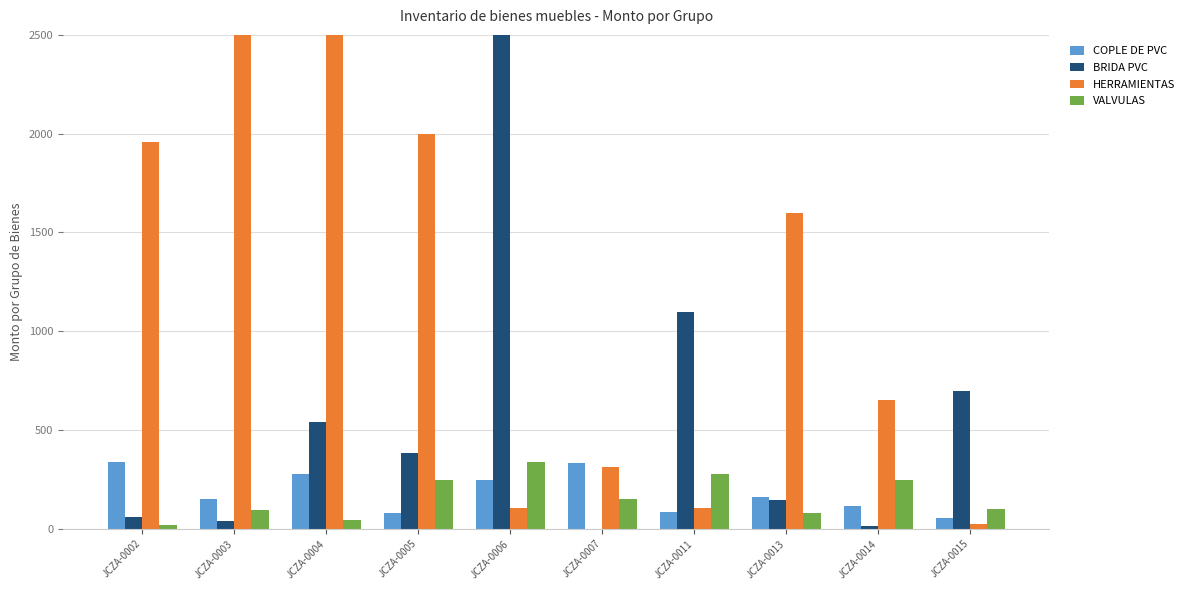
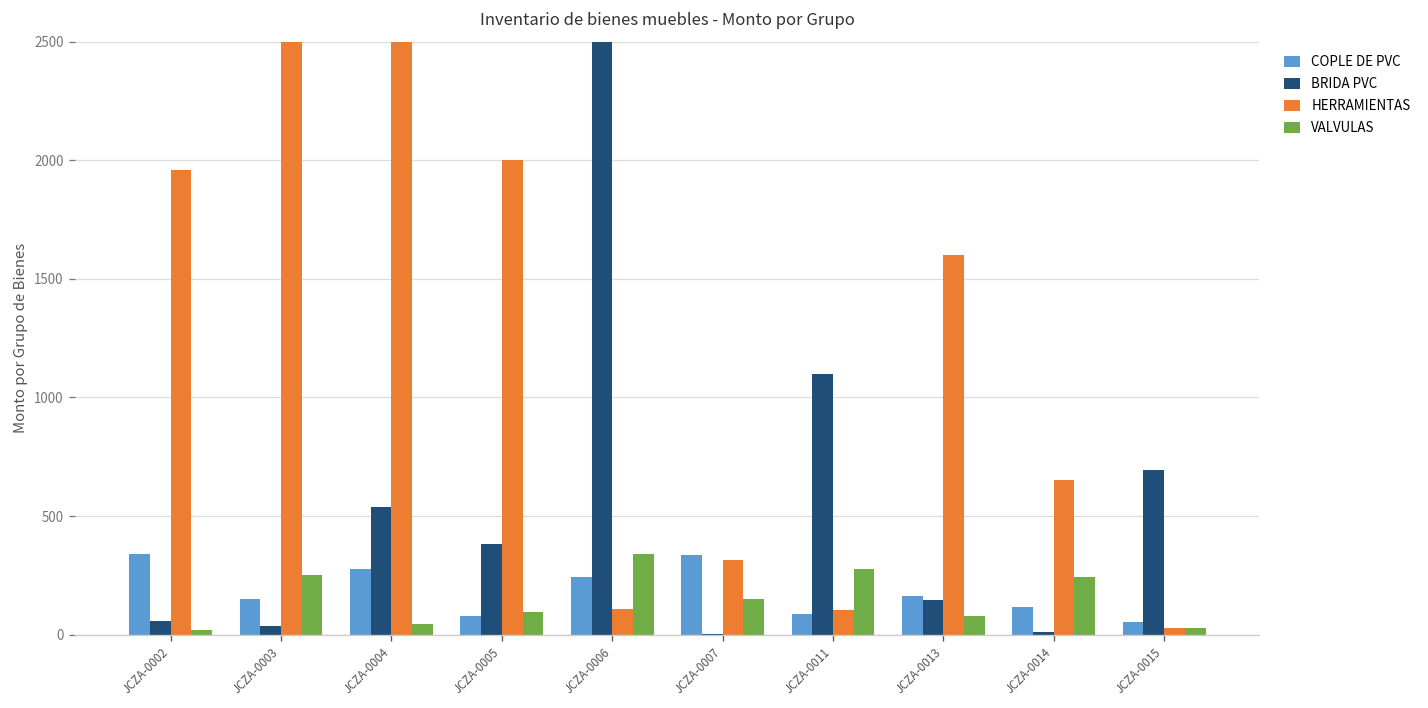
  {
    "COPLE DE PVC": {
      "JCZA-0002": 340,
      "JCZA-0003": 150,
      "JCZA-0004": 280,
      "JCZA-0005": 80,
      "JCZA-0006": 250,
      "JCZA-0007": 330,
      "JCZA-0011": 90,
      "JCZA-0013": 160,
      "JCZA-0014": 120,
      "JCZA-0015": 50
    },
    "BRIDA PVC": {
      "JCZA-0002": 60,
      "JCZA-0003": 40,
      "JCZA-0004": 540,
      "JCZA-0005": 380,
      "JCZA-0011": 1100,
      "JCZA-0013": 150,
      "JCZA-0015": 700
    },
    "HERRAMIENTAS": {
      "JCZA-0002": 1960,
      "JCZA-0005": 2000,
      "JCZA-0006": 110,
      "JCZA-0007": 310,
      "JCZA-0011": 100,
      "JCZA-0013": 1600,
      "JCZA-0014": 650,
      "JCZA-0015": 30
    },
    "VALVULAS": {
      "JCZA-0002": 20,
-     "JCZA-0003": 90,
+     "JCZA-0003": 250,
      "JCZA-0004": 40,
-     "JCZA-0005": 250,
+     "JCZA-0005": 100,
      "JCZA-0006": 340,
      "JCZA-0007": 150,
      "JCZA-0011": 280,
      "JCZA-0013": 80,
      "JCZA-0014": 250,
-     "JCZA-0015": 100
+     "JCZA-0015": 30
    }
  }
